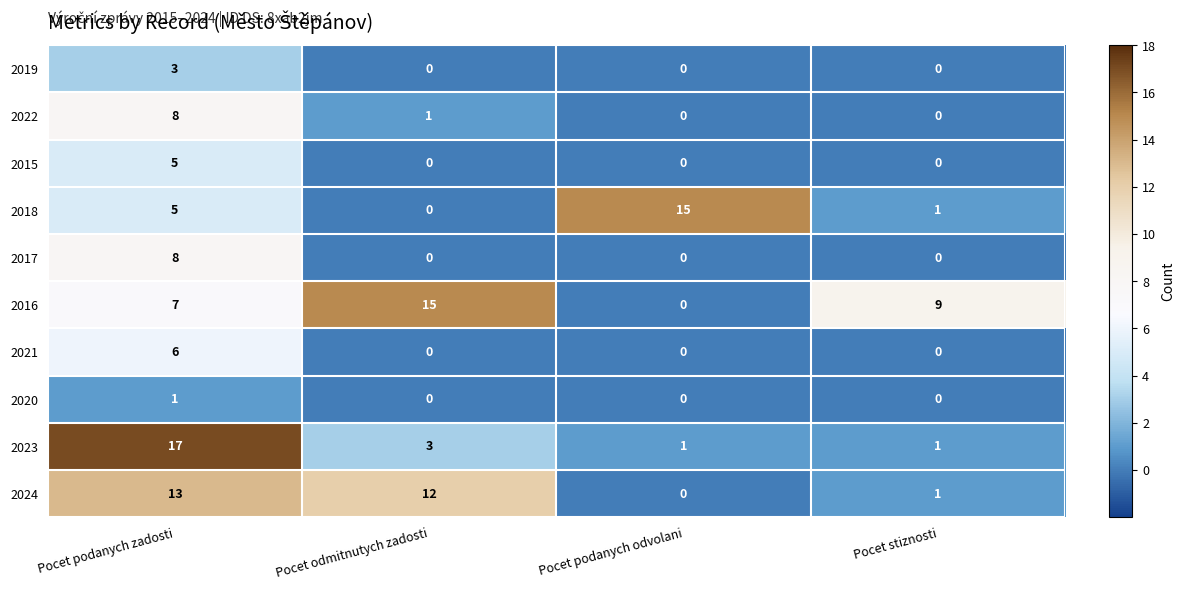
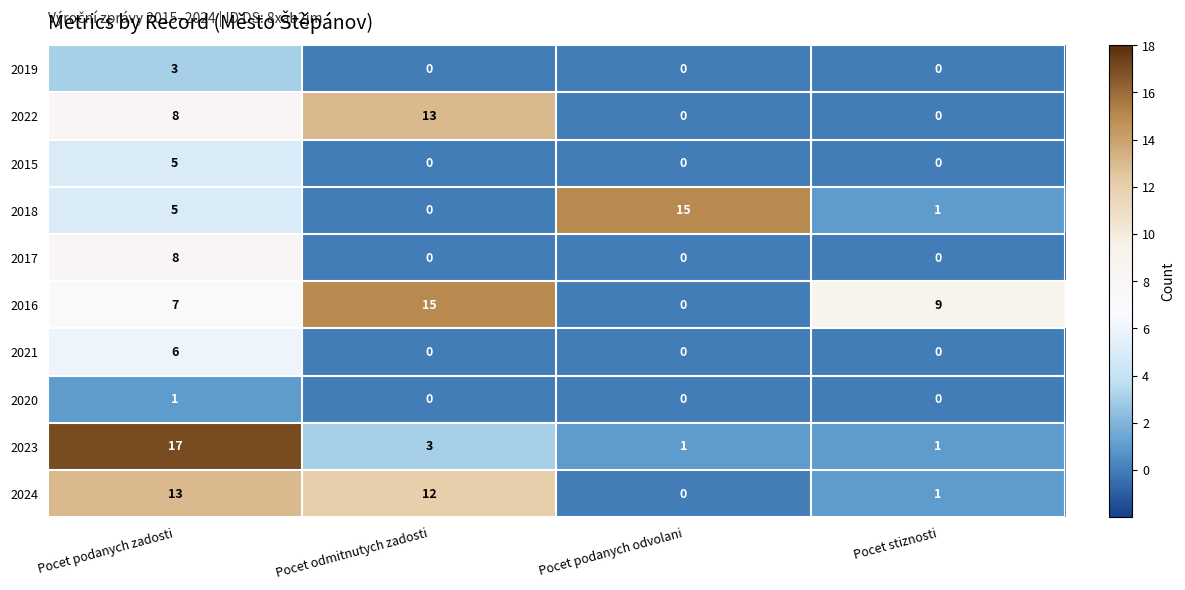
  {
    "2019": {
      "Pocet podanych zadosti": 3,
      "Pocet odmitnutych zadosti": 0,
      "Pocet podanych odvolani": 0,
      "Pocet stiznosti": 0
    },
    "2022": {
      "Pocet podanych zadosti": 8,
-     "Pocet odmitnutych zadosti": 1,
+     "Pocet odmitnutych zadosti": 13,
      "Pocet podanych odvolani": 0,
      "Pocet stiznosti": 0
    },
    "2015": {
      "Pocet podanych zadosti": 5,
      "Pocet odmitnutych zadosti": 0,
      "Pocet podanych odvolani": 0,
      "Pocet stiznosti": 0
    },
    "2018": {
      "Pocet podanych zadosti": 5,
      "Pocet odmitnutych zadosti": 0,
      "Pocet podanych odvolani": 15,
      "Pocet stiznosti": 1
    },
    "2017": {
      "Pocet podanych zadosti": 8,
      "Pocet odmitnutych zadosti": 0,
      "Pocet podanych odvolani": 0,
      "Pocet stiznosti": 0
    },
    "2016": {
      "Pocet podanych zadosti": 7,
      "Pocet odmitnutych zadosti": 15,
      "Pocet podanych odvolani": 0,
      "Pocet stiznosti": 9
    },
    "2021": {
      "Pocet podanych zadosti": 6,
      "Pocet odmitnutych zadosti": 0,
      "Pocet podanych odvolani": 0,
      "Pocet stiznosti": 0
    },
    "2020": {
      "Pocet podanych zadosti": 1,
      "Pocet odmitnutych zadosti": 0,
      "Pocet podanych odvolani": 0,
      "Pocet stiznosti": 0
    },
    "2023": {
      "Pocet podanych zadosti": 17,
      "Pocet odmitnutych zadosti": 3,
      "Pocet podanych odvolani": 1,
      "Pocet stiznosti": 1
    },
    "2024": {
      "Pocet podanych zadosti": 13,
      "Pocet odmitnutych zadosti": 12,
      "Pocet podanych odvolani": 0,
      "Pocet stiznosti": 1
    }
  }
